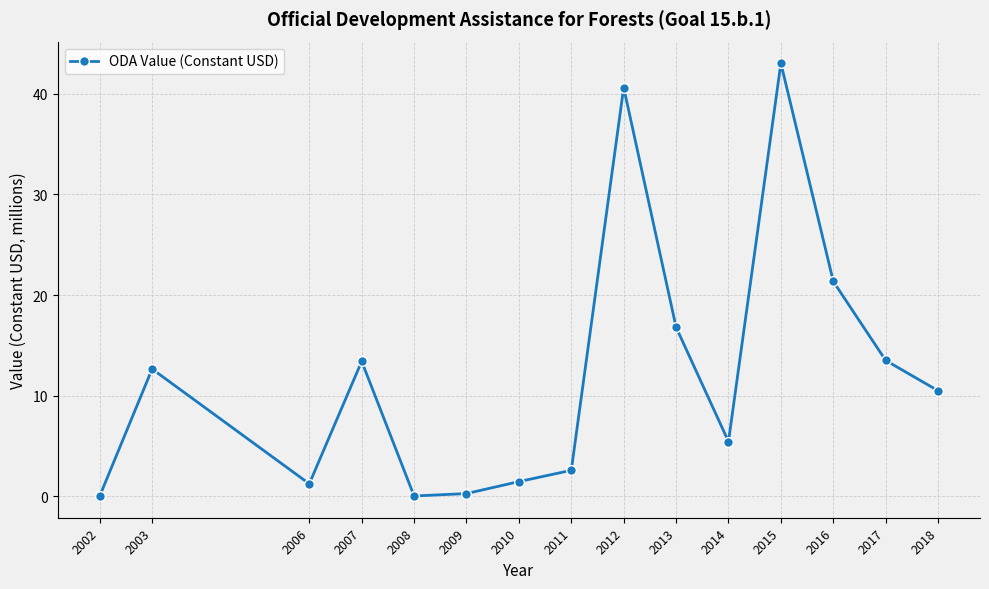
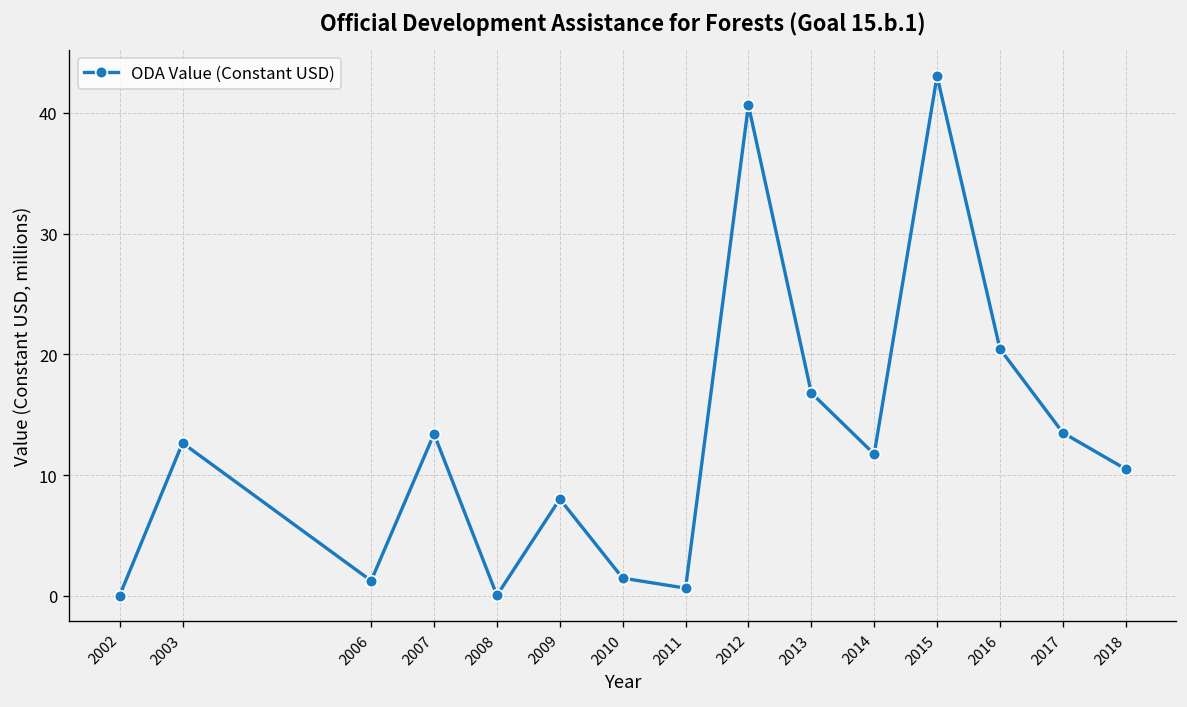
  {
    "2002": 0.0,
    "2003": 12.7,
    "2006": 1.3,
    "2007": 13.4,
    "2008": 0.0,
-   "2009": 0.3,
+   "2009": 8.0,
    "2010": 1.5,
-   "2011": 2.6,
+   "2011": 0.6,
    "2012": 40.6,
    "2013": 16.8,
-   "2014": 5.5,
+   "2014": 11.7,
    "2015": 43.0,
-   "2016": 21.4,
+   "2016": 20.5,
    "2017": 13.5,
    "2018": 10.5
  }
